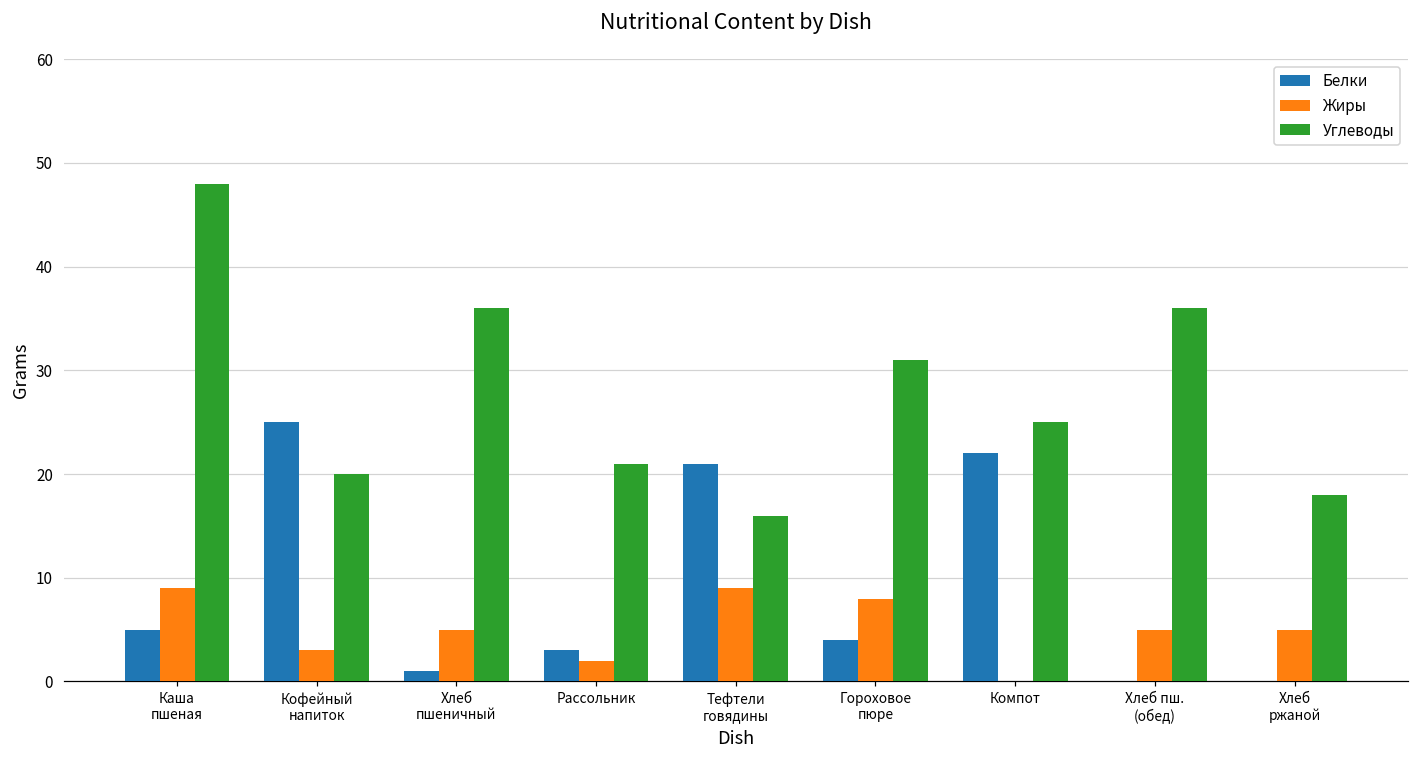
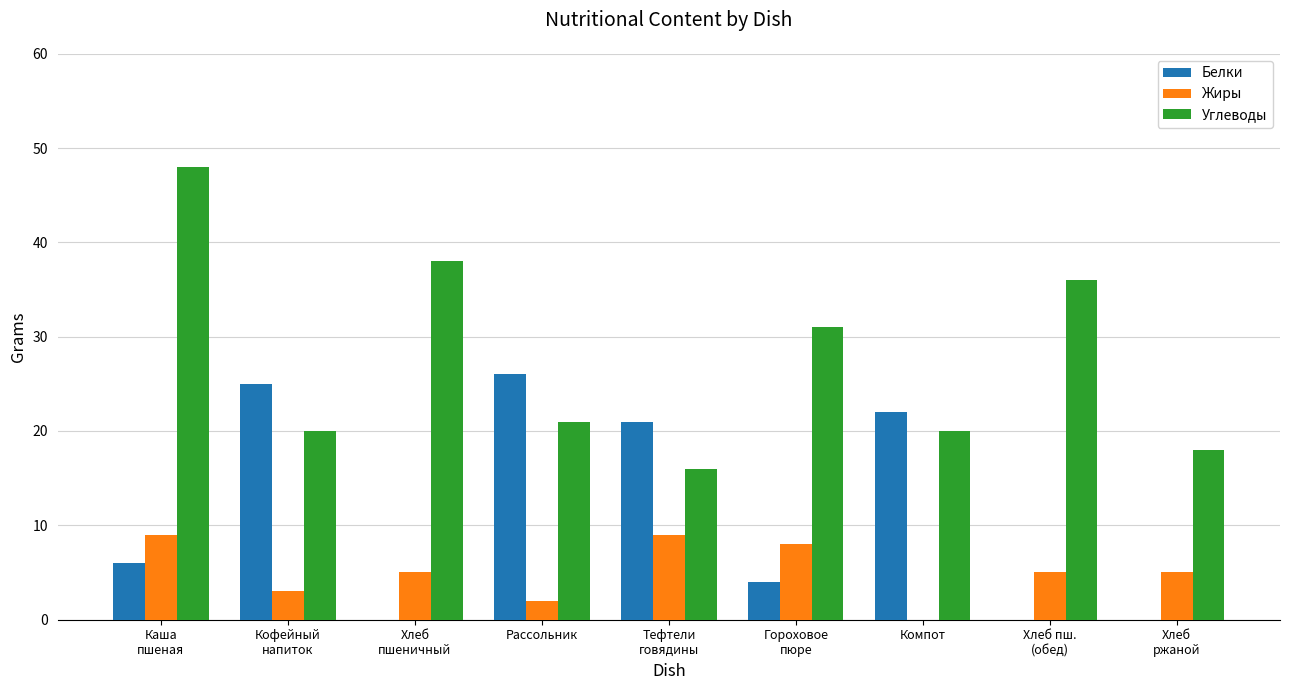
  {
    "Белки": {
-     "Каша пшеная": 5,
+     "Каша пшеная": 6,
      "Кофейный напиток": 25,
-     "Хлеб пшеничный": 1,
-     "Рассольник": 3,
+     "Хлеб пшеничный": 0,
+     "Рассольник": 26,
      "Тефтели говядины": 21,
      "Гороховое пюре": 4,
      "Компот": 22,
      "Хлеб пш. (обед)": 0,
      "Хлеб ржаной": 0
    },
    "Жиры": {
      "Каша пшеная": 9,
      "Кофейный напиток": 3,
      "Хлеб пшеничный": 5,
      "Рассольник": 2,
      "Тефтели говядины": 9,
      "Гороховое пюре": 8,
      "Компот": 0,
      "Хлеб пш. (обед)": 5,
      "Хлеб ржаной": 5
    },
    "Углеводы": {
      "Каша пшеная": 48,
      "Кофейный напиток": 20,
-     "Хлеб пшеничный": 36,
+     "Хлеб пшеничный": 38,
      "Рассольник": 21,
      "Тефтели говядины": 16,
      "Гороховое пюре": 31,
-     "Компот": 25,
+     "Компот": 20,
      "Хлеб пш. (обед)": 36,
      "Хлеб ржаной": 18
    }
  }
